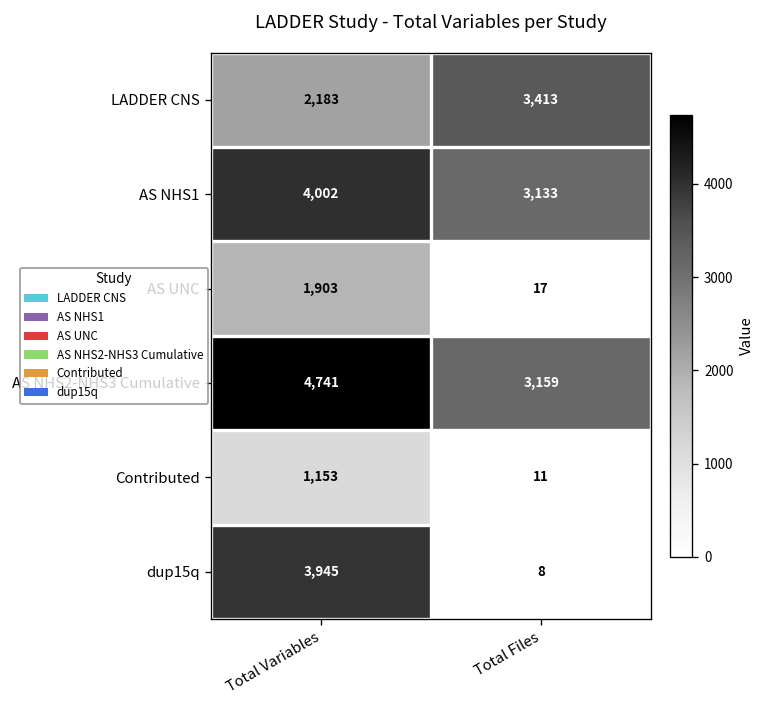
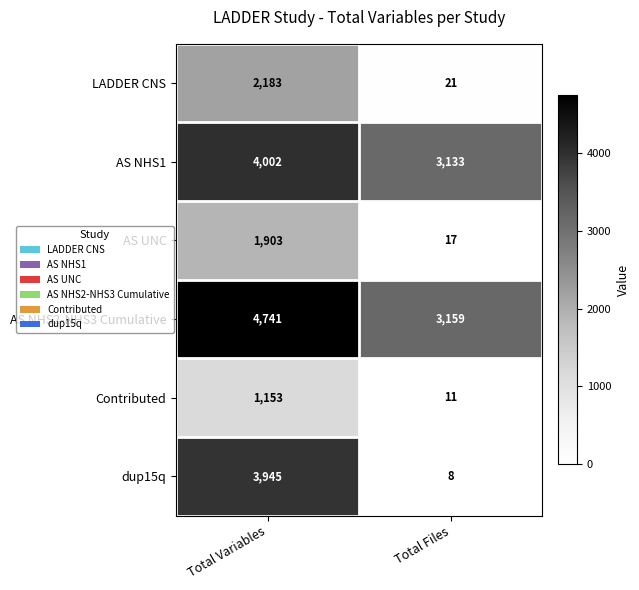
  {
    "LADDER CNS": {
      "Total Variables": "2,183",
-     "Total Files": "3,413"
+     "Total Files": "21"
    },
    "AS NHS1": {
      "Total Variables": "4,002",
      "Total Files": "3,133"
    },
    "AS UNC": {
      "Total Variables": "1,903",
      "Total Files": "17"
    },
    "AS NHS2-NHS3 Cumulative": {
      "Total Variables": "4,741",
      "Total Files": "3,159"
    },
    "Contributed": {
      "Total Variables": "1,153",
      "Total Files": "11"
    },
    "dup15q": {
      "Total Variables": "3,945",
      "Total Files": "8"
    }
  }
